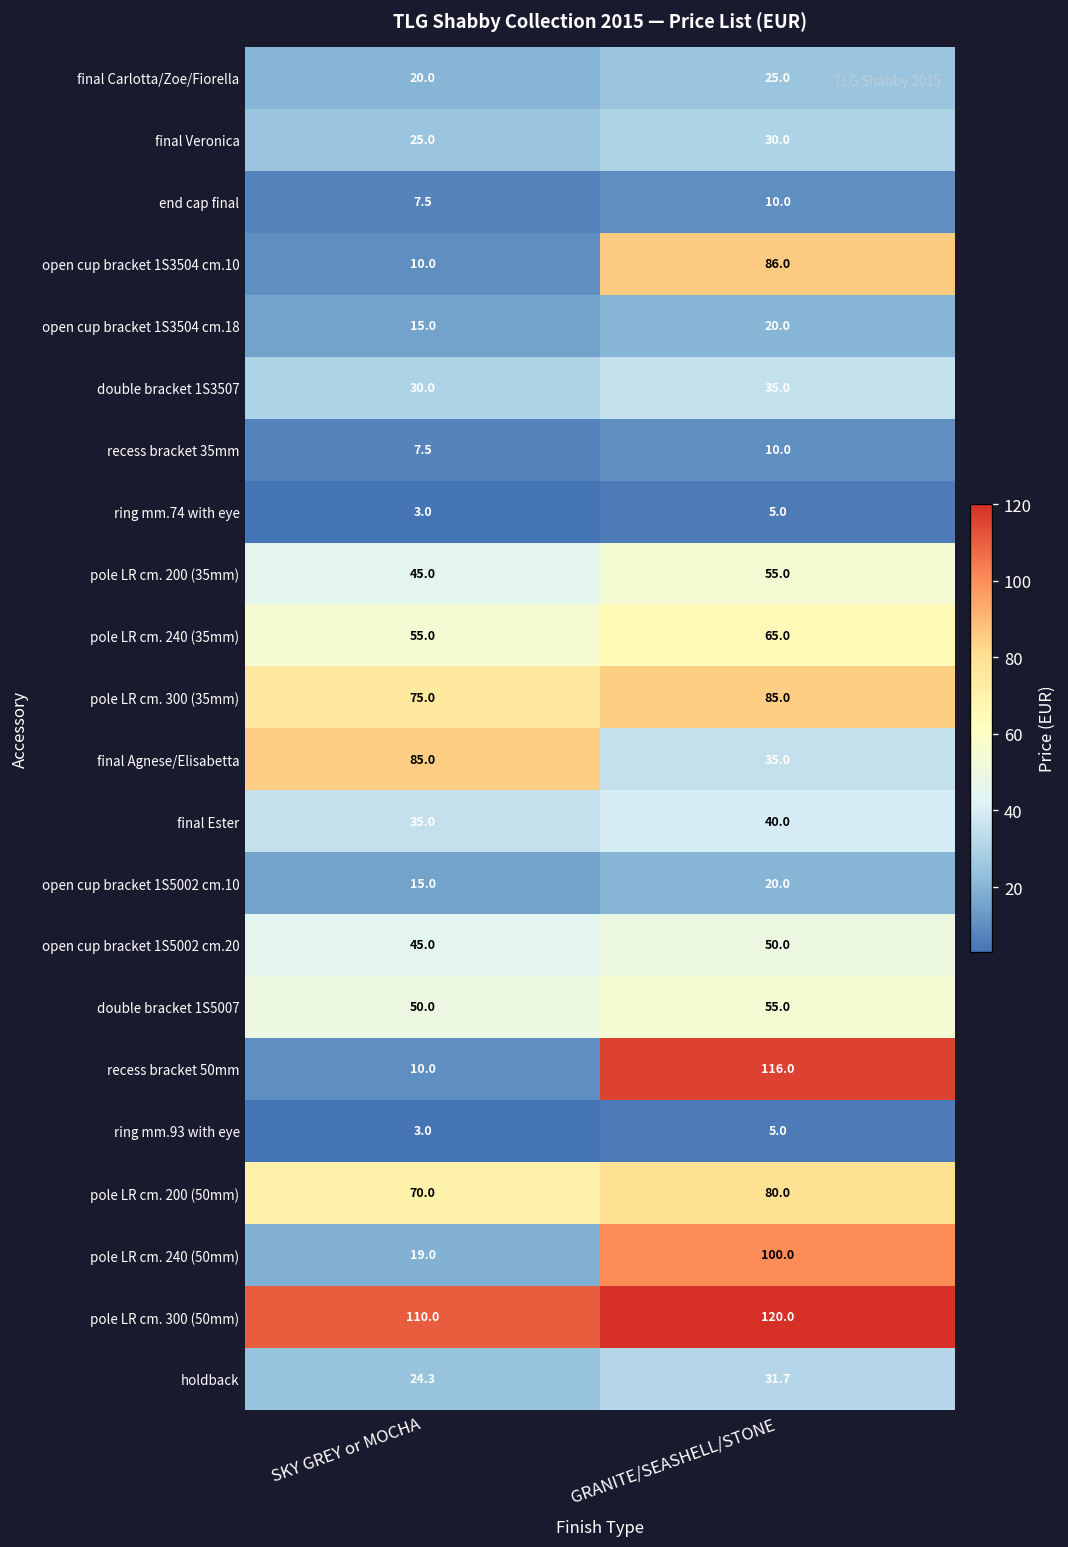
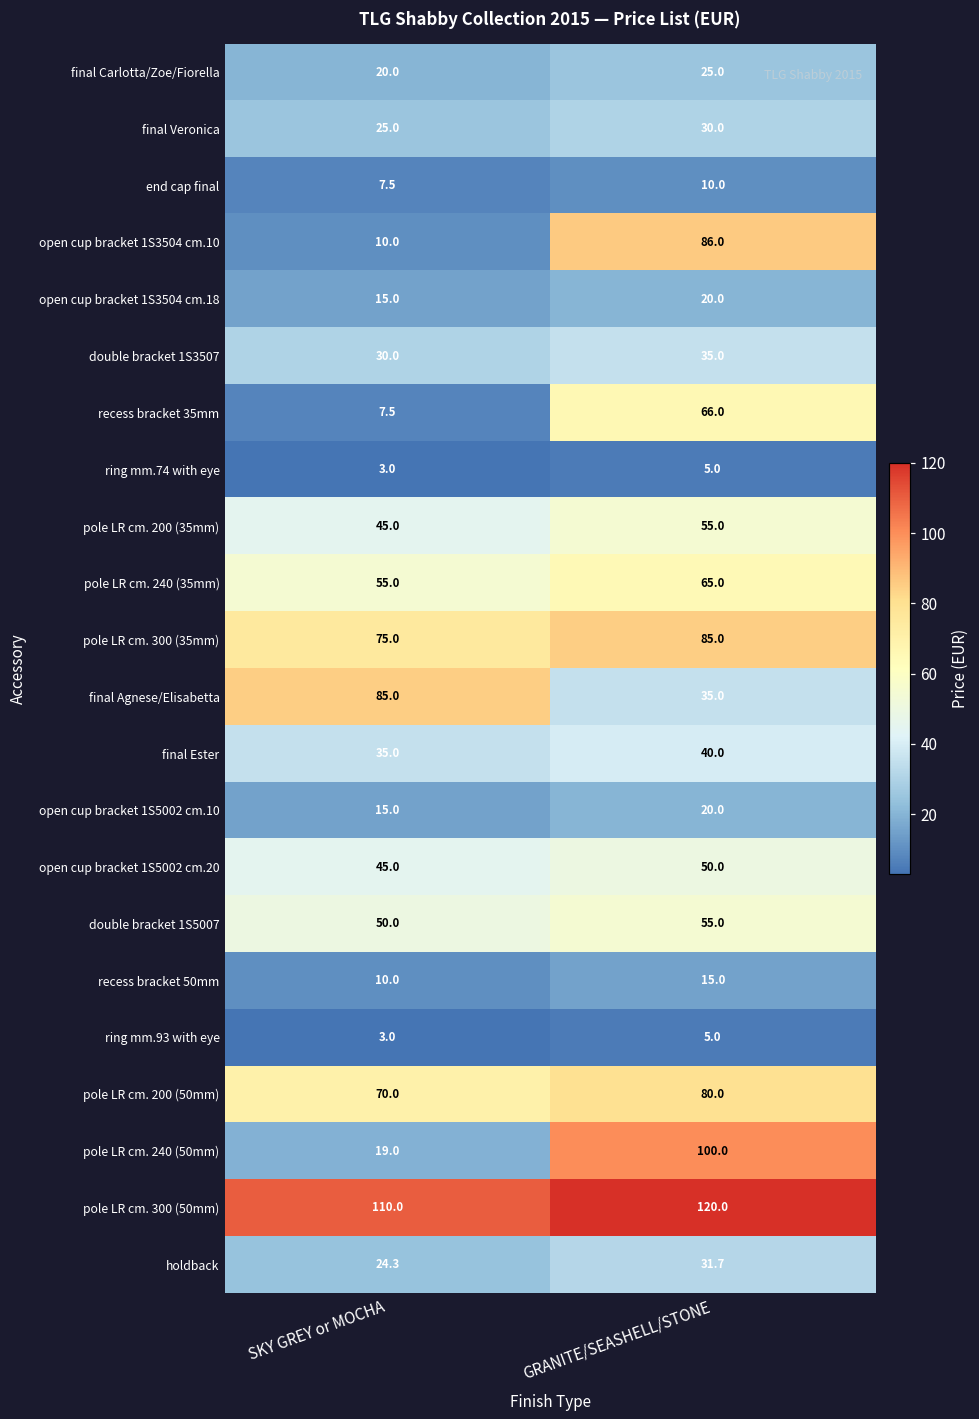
  {
    "final Carlotta/Zoe/Fiorella": {
      "SKY GREY or MOCHA": 20.0,
      "GRANITE/SEASHELL/STONE": 25.0
    },
    "final Veronica": {
      "SKY GREY or MOCHA": 25.0,
      "GRANITE/SEASHELL/STONE": 30.0
    },
    "end cap final": {
      "SKY GREY or MOCHA": 7.5,
      "GRANITE/SEASHELL/STONE": 10.0
    },
    "open cup bracket 1S3504 cm.10": {
      "SKY GREY or MOCHA": 10.0,
      "GRANITE/SEASHELL/STONE": 86.0
    },
    "open cup bracket 1S3504 cm.18": {
      "SKY GREY or MOCHA": 15.0,
      "GRANITE/SEASHELL/STONE": 20.0
    },
    "double bracket 1S3507": {
      "SKY GREY or MOCHA": 30.0,
      "GRANITE/SEASHELL/STONE": 35.0
    },
    "recess bracket 35mm": {
      "SKY GREY or MOCHA": 7.5,
-     "GRANITE/SEASHELL/STONE": 10.0
+     "GRANITE/SEASHELL/STONE": 66.0
    },
    "ring mm.74 with eye": {
      "SKY GREY or MOCHA": 3.0,
      "GRANITE/SEASHELL/STONE": 5.0
    },
    "pole LR cm. 200 (35mm)": {
      "SKY GREY or MOCHA": 45.0,
      "GRANITE/SEASHELL/STONE": 55.0
    },
    "pole LR cm. 240 (35mm)": {
      "SKY GREY or MOCHA": 55.0,
      "GRANITE/SEASHELL/STONE": 65.0
    },
    "pole LR cm. 300 (35mm)": {
      "SKY GREY or MOCHA": 75.0,
      "GRANITE/SEASHELL/STONE": 85.0
    },
    "final Agnese/Elisabetta": {
      "SKY GREY or MOCHA": 85.0,
      "GRANITE/SEASHELL/STONE": 35.0
    },
    "final Ester": {
      "SKY GREY or MOCHA": 35.0,
      "GRANITE/SEASHELL/STONE": 40.0
    },
    "open cup bracket 1S5002 cm.10": {
      "SKY GREY or MOCHA": 15.0,
      "GRANITE/SEASHELL/STONE": 20.0
    },
    "open cup bracket 1S5002 cm.20": {
      "SKY GREY or MOCHA": 45.0,
      "GRANITE/SEASHELL/STONE": 50.0
    },
    "double bracket 1S5007": {
      "SKY GREY or MOCHA": 50.0,
      "GRANITE/SEASHELL/STONE": 55.0
    },
    "recess bracket 50mm": {
      "SKY GREY or MOCHA": 10.0,
-     "GRANITE/SEASHELL/STONE": 116.0
+     "GRANITE/SEASHELL/STONE": 15.0
    },
    "ring mm.93 with eye": {
      "SKY GREY or MOCHA": 3.0,
      "GRANITE/SEASHELL/STONE": 5.0
    },
    "pole LR cm. 200 (50mm)": {
      "SKY GREY or MOCHA": 70.0,
      "GRANITE/SEASHELL/STONE": 80.0
    },
    "pole LR cm. 240 (50mm)": {
      "SKY GREY or MOCHA": 19.0,
      "GRANITE/SEASHELL/STONE": 100.0
    },
    "pole LR cm. 300 (50mm)": {
      "SKY GREY or MOCHA": 110.0,
      "GRANITE/SEASHELL/STONE": 120.0
    },
    "holdback": {
      "SKY GREY or MOCHA": 24.3,
      "GRANITE/SEASHELL/STONE": 31.7
    }
  }
